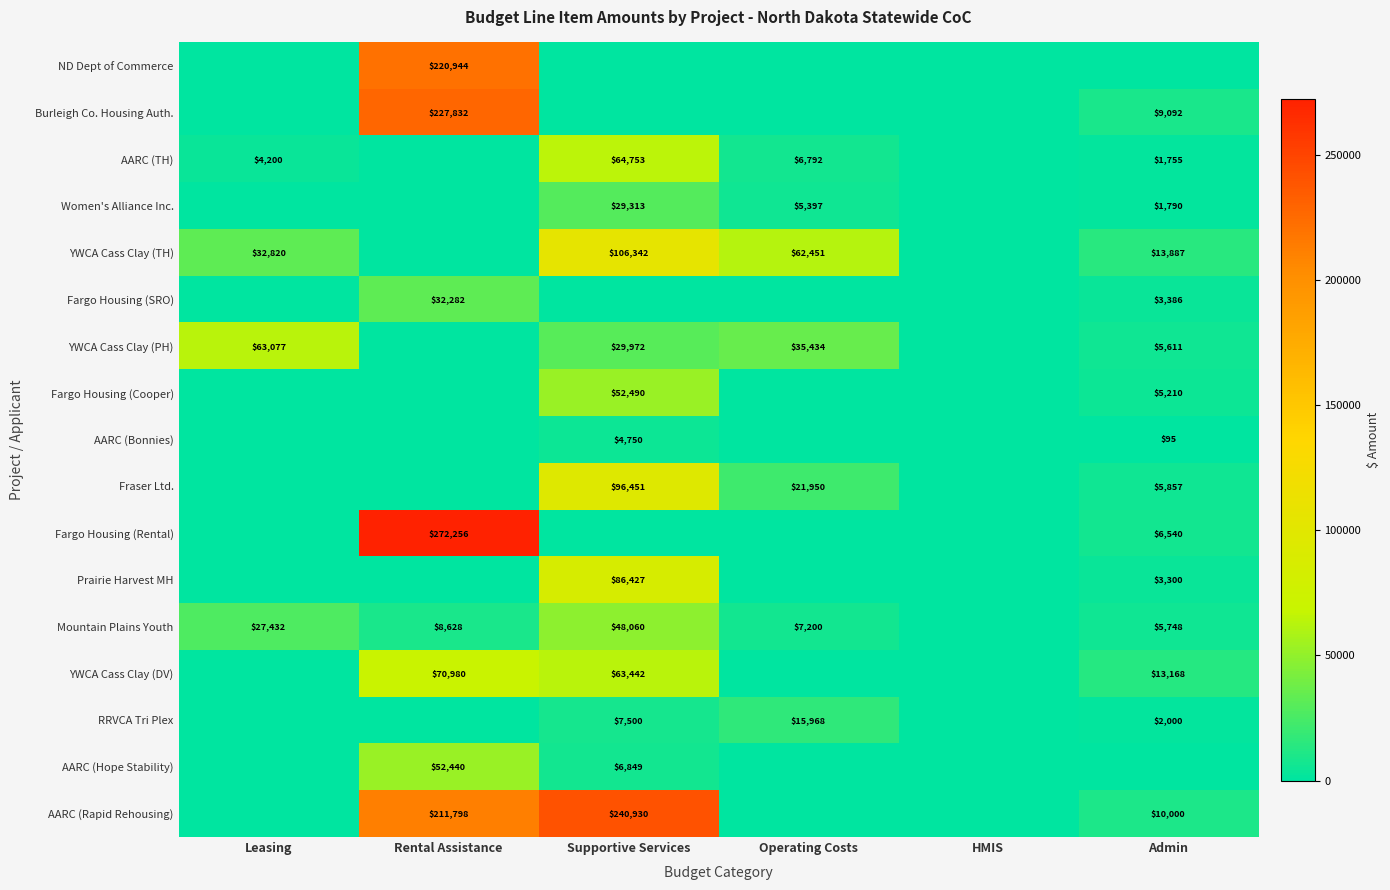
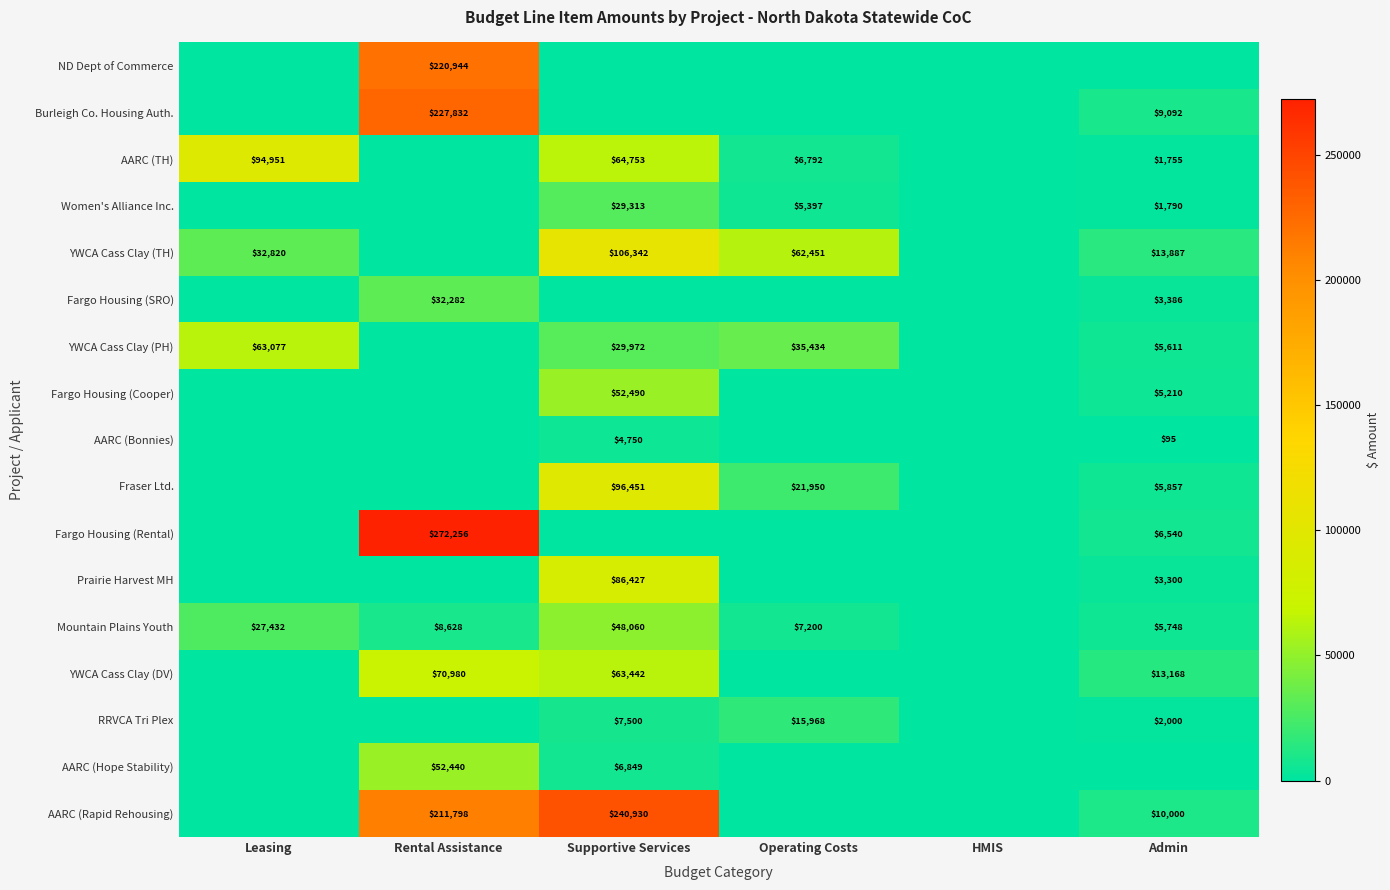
  {
    "ND Dept of Commerce": {
      "Rental Assistance": "$220,944"
    },
    "Burleigh Co. Housing Auth.": {
      "Rental Assistance": "$227,832",
      "Admin": "$9,092"
    },
    "AARC (TH)": {
-     "Leasing": "$4,200",
+     "Leasing": "$94,951",
      "Supportive Services": "$64,753",
      "Operating Costs": "$6,792",
      "Admin": "$1,755"
    },
    "Women's Alliance Inc.": {
      "Supportive Services": "$29,313",
      "Operating Costs": "$5,397",
      "Admin": "$1,790"
    },
    "YWCA Cass Clay (TH)": {
      "Leasing": "$32,820",
      "Supportive Services": "$106,342",
      "Operating Costs": "$62,451",
      "Admin": "$13,887"
    },
    "Fargo Housing (SRO)": {
      "Rental Assistance": "$32,282",
      "Admin": "$3,386"
    },
    "YWCA Cass Clay (PH)": {
      "Leasing": "$63,077",
      "Supportive Services": "$29,972",
      "Operating Costs": "$35,434",
      "Admin": "$5,611"
    },
    "Fargo Housing (Cooper)": {
      "Supportive Services": "$52,490",
      "Admin": "$5,210"
    },
    "AARC (Bonnies)": {
      "Supportive Services": "$4,750",
      "Admin": "$95"
    },
    "Fraser Ltd.": {
      "Supportive Services": "$96,451",
      "Operating Costs": "$21,950",
      "Admin": "$5,857"
    },
    "Fargo Housing (Rental)": {
      "Rental Assistance": "$272,256",
      "Admin": "$6,540"
    },
    "Prairie Harvest MH": {
      "Supportive Services": "$86,427",
      "Admin": "$3,300"
    },
    "Mountain Plains Youth": {
      "Leasing": "$27,432",
      "Rental Assistance": "$8,628",
      "Supportive Services": "$48,060",
      "Operating Costs": "$7,200",
      "Admin": "$5,748"
    },
    "YWCA Cass Clay (DV)": {
      "Rental Assistance": "$70,980",
      "Supportive Services": "$63,442",
      "Admin": "$13,168"
    },
    "RRVCA Tri Plex": {
      "Supportive Services": "$7,500",
      "Operating Costs": "$15,968",
      "Admin": "$2,000"
    },
    "AARC (Hope Stability)": {
      "Rental Assistance": "$52,440",
      "Supportive Services": "$6,849"
    },
    "AARC (Rapid Rehousing)": {
      "Rental Assistance": "$211,798",
      "Supportive Services": "$240,930",
      "Admin": "$10,000"
    }
  }
